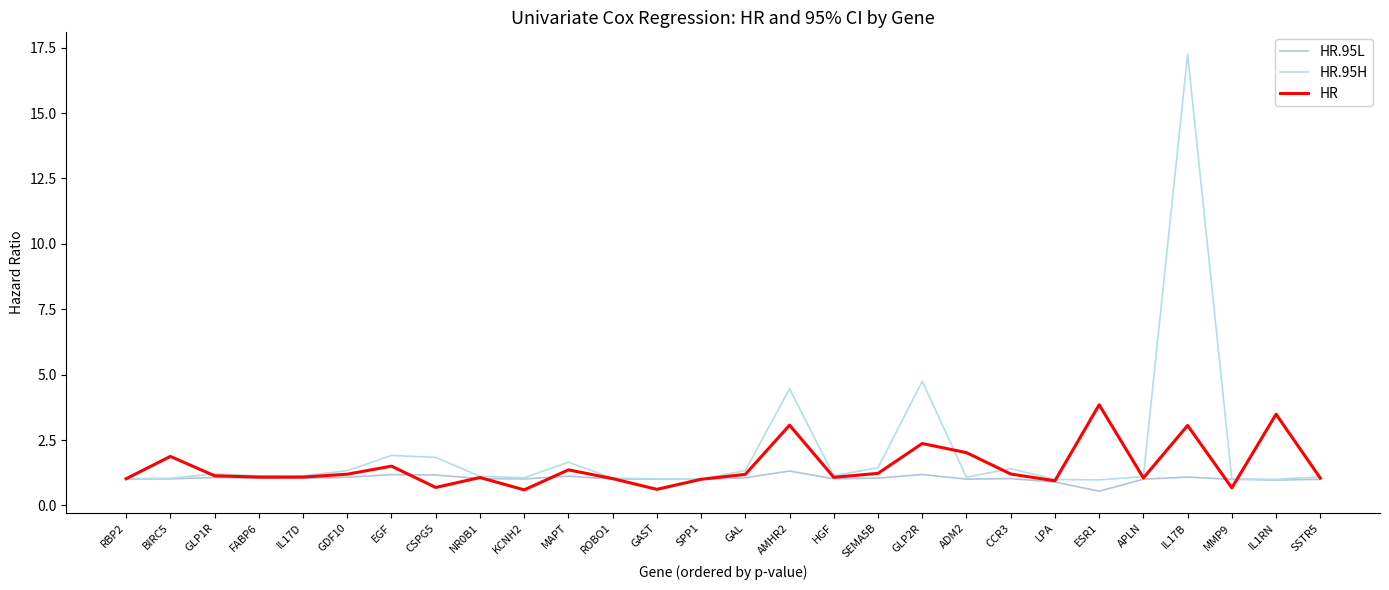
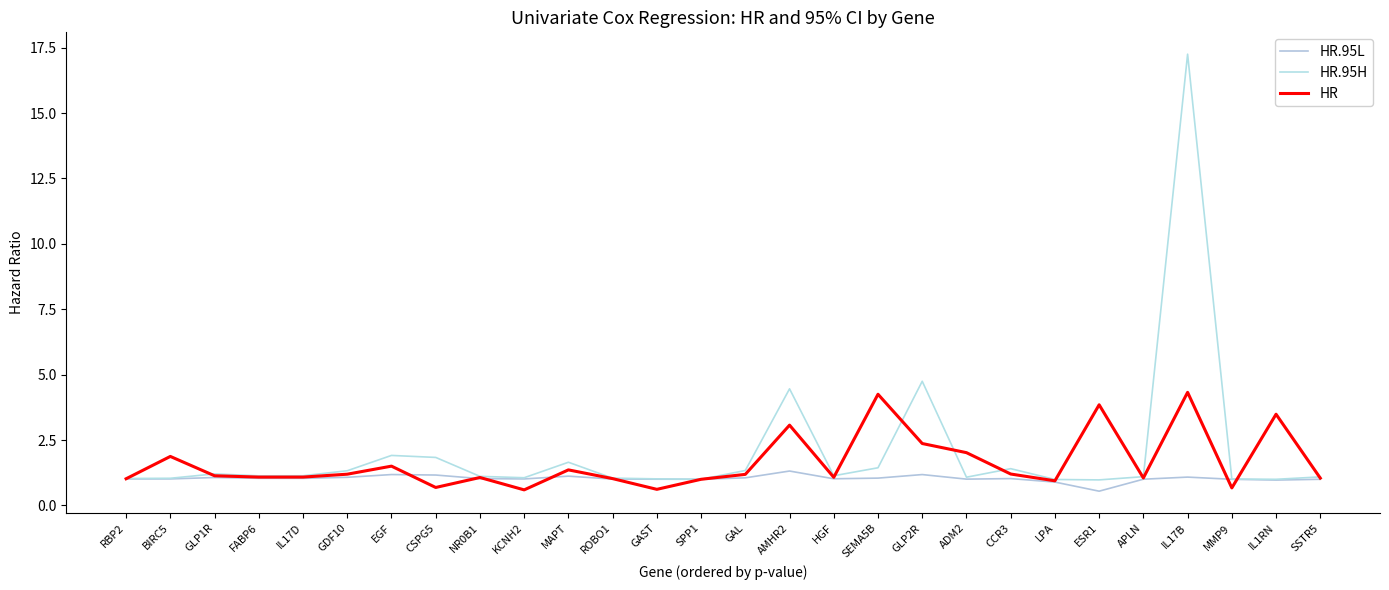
  {
    "HR": {
      "BIRC5": 1.9,
      "GDF10": 1.2,
      "EGF": 1.5,
      "CSPG5": 0.7,
      "KCNH2": 0.6,
      "MAPT": 1.4,
      "GAST": 0.6,
      "GAL": 1.2,
      "AMHR2": 3.1,
-     "SEMA5B": 1.2,
+     "SEMA5B": 4.3,
      "GLP2R": 2.4,
      "ADM2": 2.0,
      "CCR3": 1.2,
      "ESR1": 3.8,
-     "IL17B": 3.1,
+     "IL17B": 4.3,
      "MMP9": 0.7,
      "IL1RN": 3.5
    }
  }
